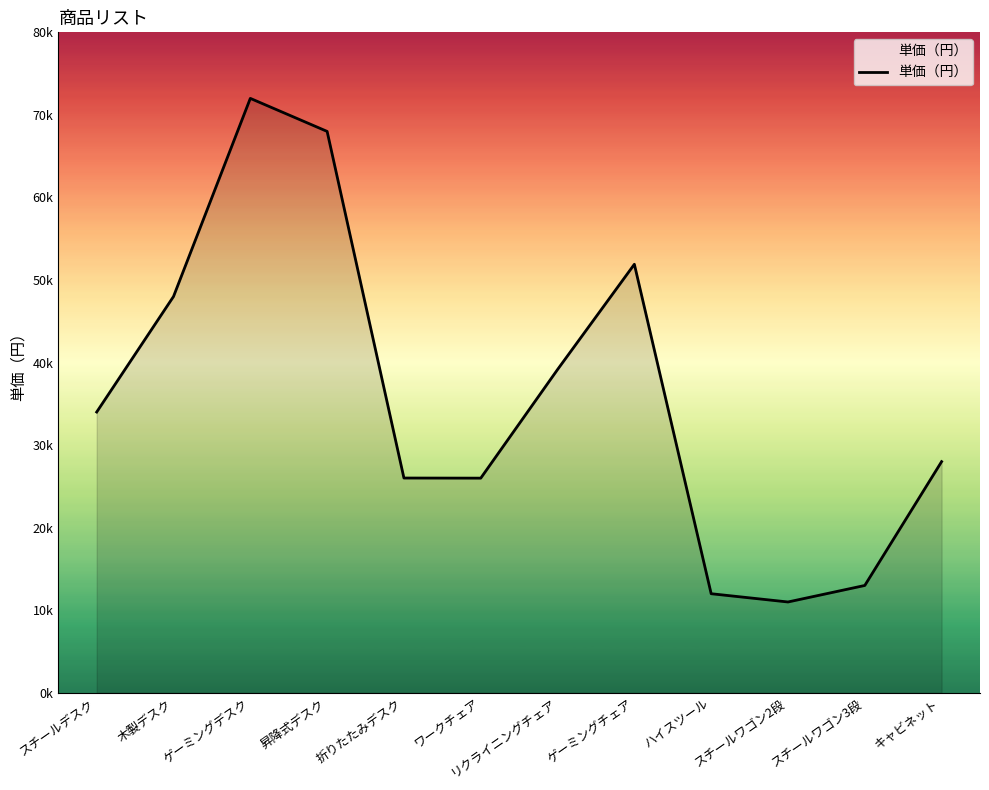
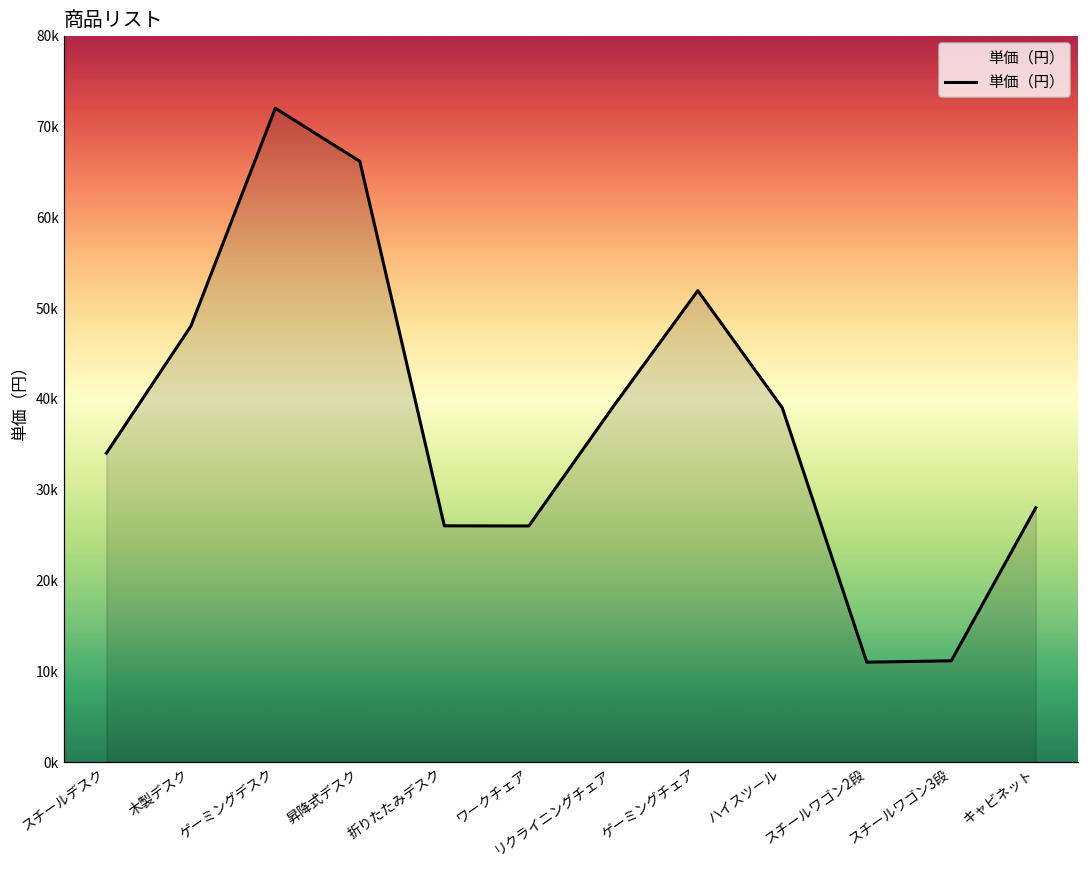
  {
    "スチールデスク": 34000,
    "木製デスク": 48000,
    "ゲーミングデスク": 72000,
-   "昇降式デスク": 68000,
+   "昇降式デスク": 66000,
    "折りたたみデスク": 26000,
    "ワークチェア": 26000,
    "リクライニングチェア": 39000,
    "ゲーミングチェア": 52000,
-   "ハイスツール": 12000,
+   "ハイスツール": 39000,
    "スチールワゴン2段": 11000,
-   "スチールワゴン3段": 13000,
+   "スチールワゴン3段": 11000,
    "キャビネット": 28000
  }
